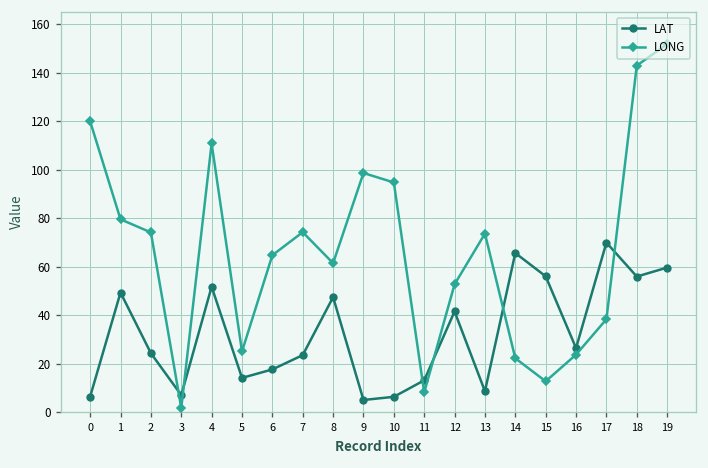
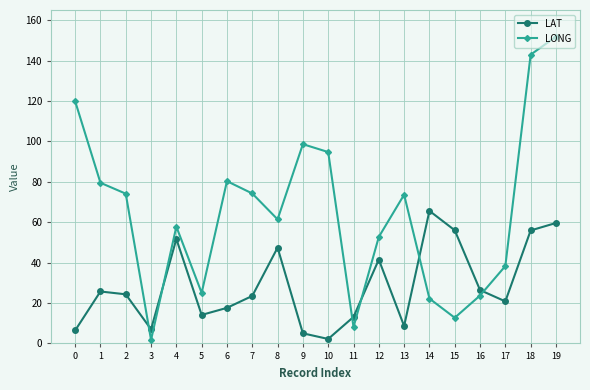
  {
    "LAT": {
      "0": 6,
-     "1": 49,
+     "1": 26,
      "2": 24,
      "3": 7,
      "4": 52,
      "5": 14,
      "6": 18,
      "7": 24,
      "8": 47,
      "9": 5,
-     "10": 6,
+     "10": 2,
      "11": 13,
      "12": 42,
      "13": 9,
      "14": 66,
      "15": 56,
      "16": 26,
-     "17": 70,
+     "17": 21,
      "18": 56,
      "19": 60
    },
    "LONG": {
      "0": 120,
      "1": 80,
      "2": 74,
      "3": 2,
-     "4": 111,
+     "4": 58,
      "5": 25,
-     "6": 65,
+     "6": 80,
      "7": 74,
      "8": 61,
      "9": 99,
      "10": 95,
      "11": 8,
      "12": 53,
      "13": 74,
      "14": 22,
      "15": 13,
      "16": 24,
      "17": 38,
      "18": 143
    }
  }
